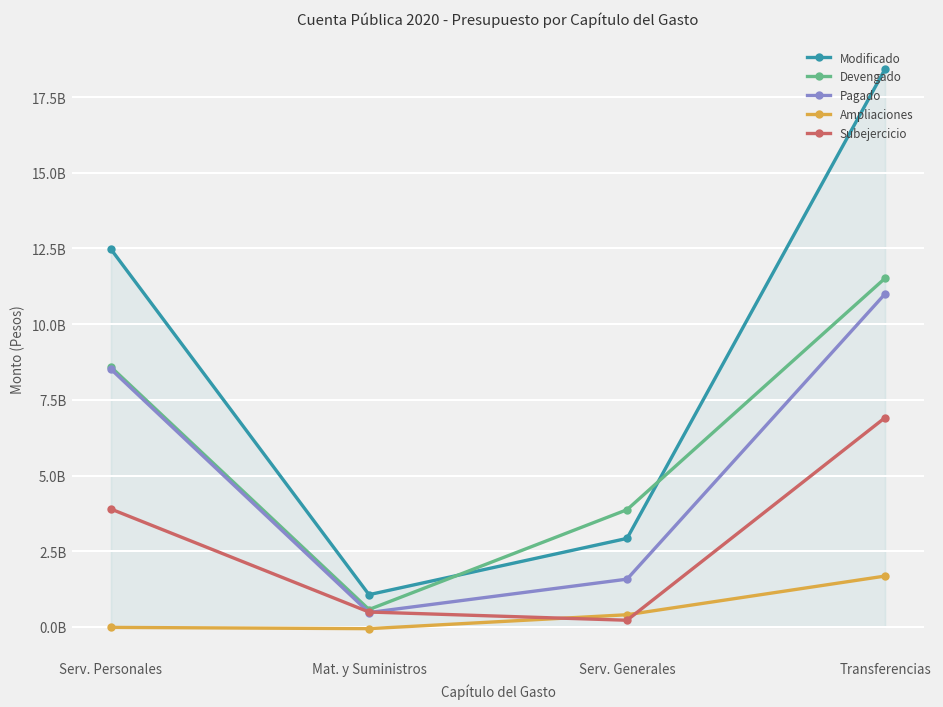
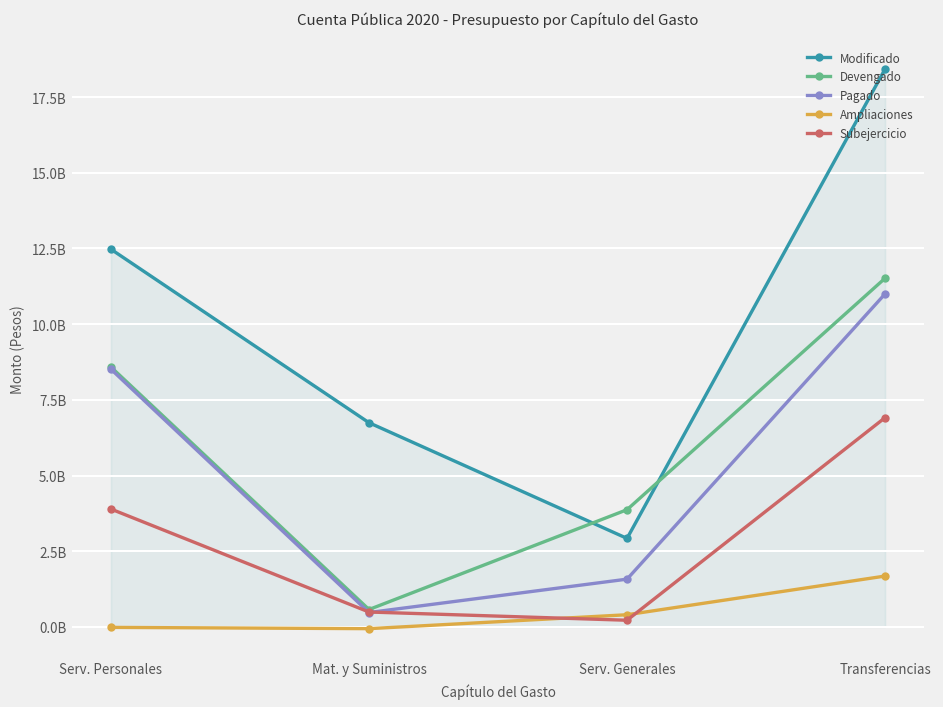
  {
    "Modificado": {
      "Serv. Personales": 12500000000,
-     "Mat. y Suministros": 1100000000,
+     "Mat. y Suministros": 6700000000,
      "Serv. Generales": 2900000000,
      "Transferencias": 18400000000
    },
    "Devengado": {
      "Serv. Generales": 3900000000,
      "Transferencias": 11500000000
    },
    "Pagado": {
      "Serv. Generales": 1600000000,
      "Transferencias": 11000000000
    },
    "Ampliaciones": {
      "Serv. Personales": 0,
      "Mat. y Suministros": -100000000,
      "Serv. Generales": 400000000,
      "Transferencias": 1700000000
    },
    "Subejercicio": {
      "Serv. Personales": 3900000000,
      "Serv. Generales": 200000000,
      "Transferencias": 6900000000
    }
  }
